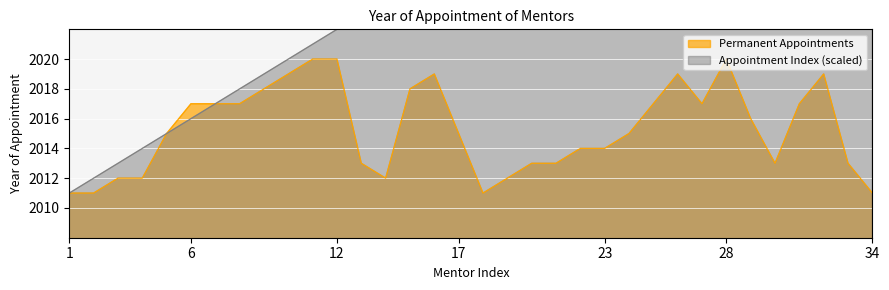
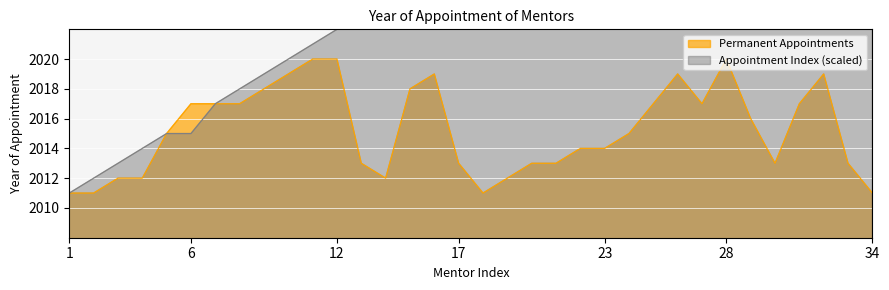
  {
    "Permanent Appointments": {
      "6": 2017,
      "12": 2020,
-     "17": 2015,
+     "17": 2013,
      "23": 2014,
      "34": 2011
    },
    "Appointment Index (scaled)": {
-     "6": 2016.0,
+     "6": 2015.0,
      "12": 2022.0
    }
  }
